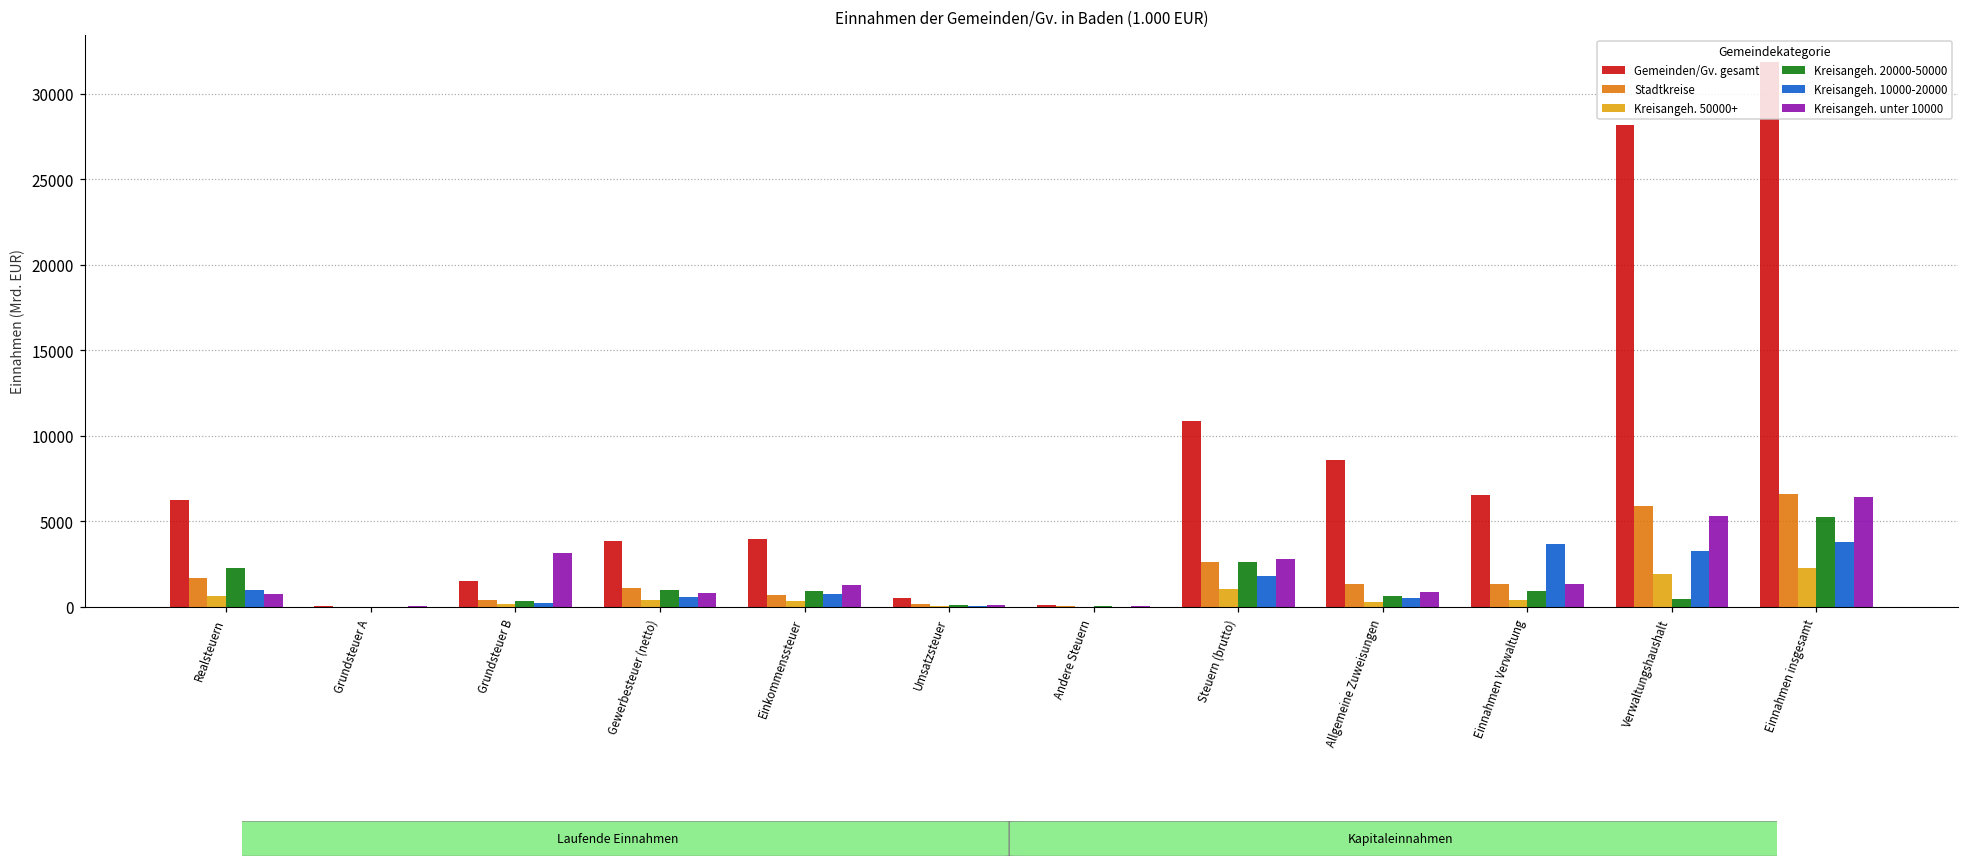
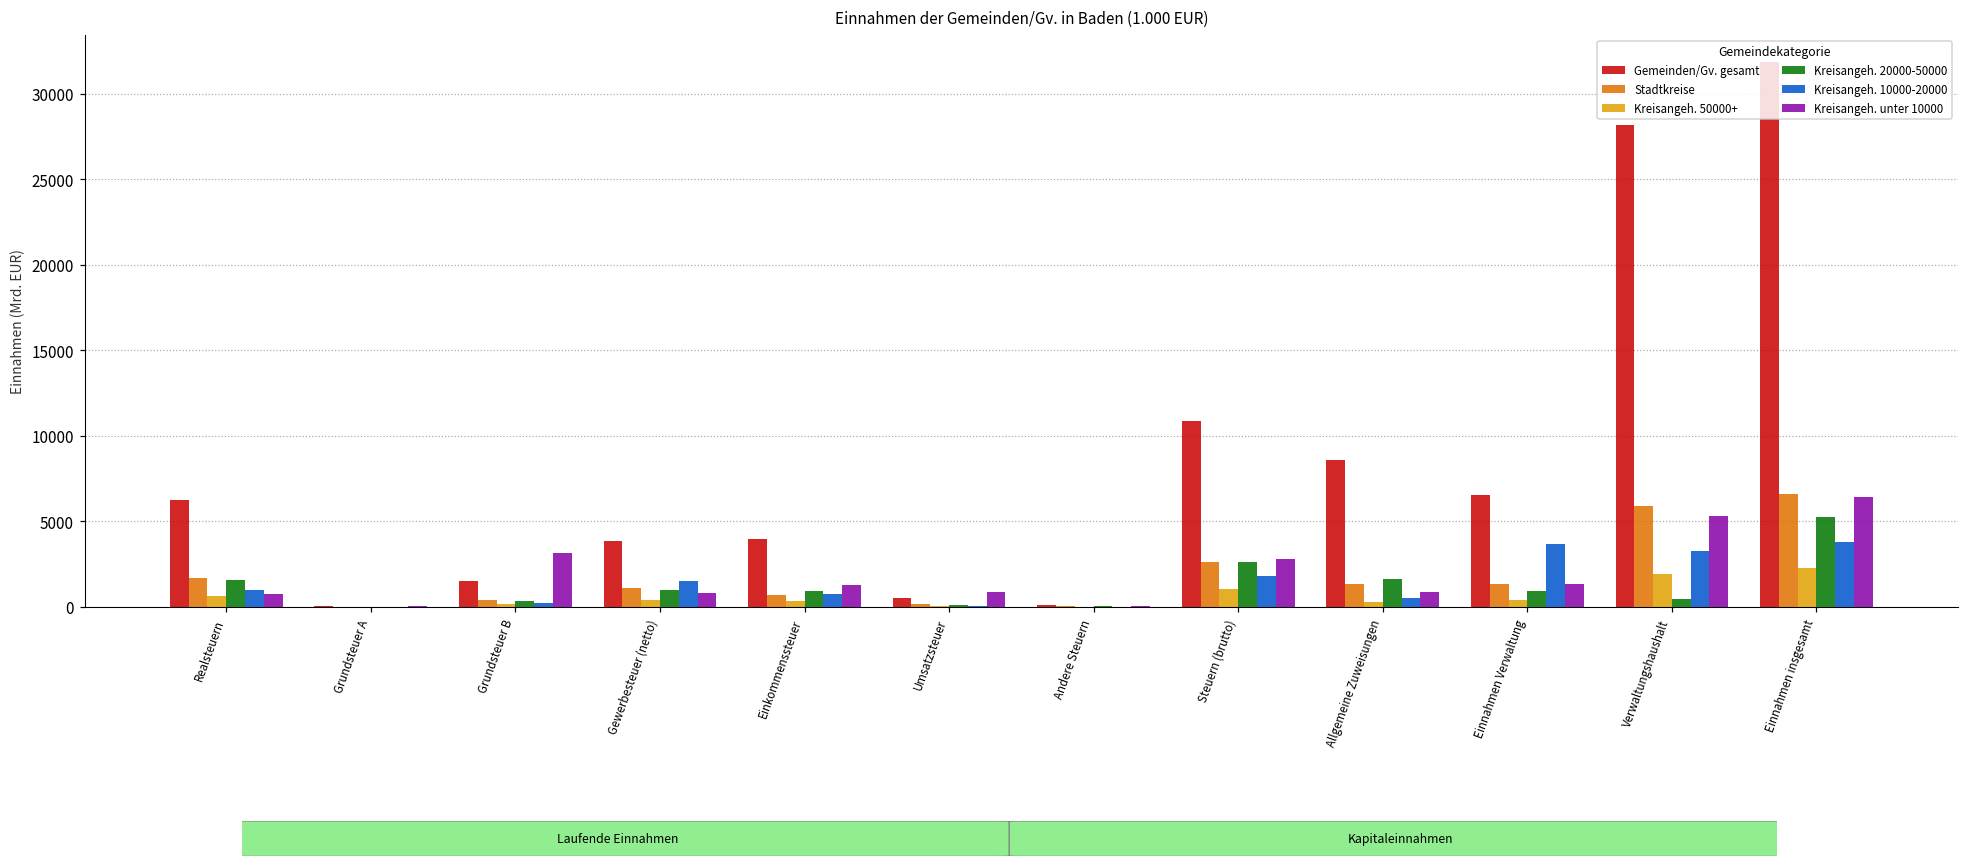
  {
    "Gemeinden/Gv. gesamt": {
      "Realsteuern": 6300,
      "Grundsteuer B": 1500,
      "Gewerbesteuer (netto)": 3800,
      "Einkommenssteuer": 4000,
      "Umsatzsteuer": 500,
      "Steuern (brutto)": 10900,
      "Allgemeine Zuweisungen": 8600,
      "Einnahmen Verwaltung": 6600,
      "Verwaltungshaushalt": 28200
    },
    "Kreisangeh. 20000-50000": {
-     "Realsteuern": 2300,
+     "Realsteuern": 1600,
      "Grundsteuer B": 300,
      "Gewerbesteuer (netto)": 1000,
      "Einkommenssteuer": 900,
      "Steuern (brutto)": 2600,
-     "Allgemeine Zuweisungen": 600,
+     "Allgemeine Zuweisungen": 1700,
      "Einnahmen Verwaltung": 900,
      "Verwaltungshaushalt": 500,
      "Einnahmen insgesamt": 5300
    },
    "Kreisangeh. 10000-20000": {
      "Realsteuern": 1000,
      "Grundsteuer B": 200,
-     "Gewerbesteuer (netto)": 600,
+     "Gewerbesteuer (netto)": 1500,
      "Einkommenssteuer": 700,
      "Steuern (brutto)": 1800,
      "Allgemeine Zuweisungen": 500,
      "Einnahmen Verwaltung": 3700,
      "Verwaltungshaushalt": 3300,
      "Einnahmen insgesamt": 3800
    },
    "Kreisangeh. unter 10000": {
      "Realsteuern": 700,
      "Grundsteuer B": 3100,
      "Gewerbesteuer (netto)": 800,
      "Einkommenssteuer": 1300,
-     "Umsatzsteuer": 100,
+     "Umsatzsteuer": 900,
      "Steuern (brutto)": 2800,
      "Allgemeine Zuweisungen": 900,
      "Einnahmen Verwaltung": 1300,
      "Verwaltungshaushalt": 5300,
      "Einnahmen insgesamt": 6400
    }
  }
